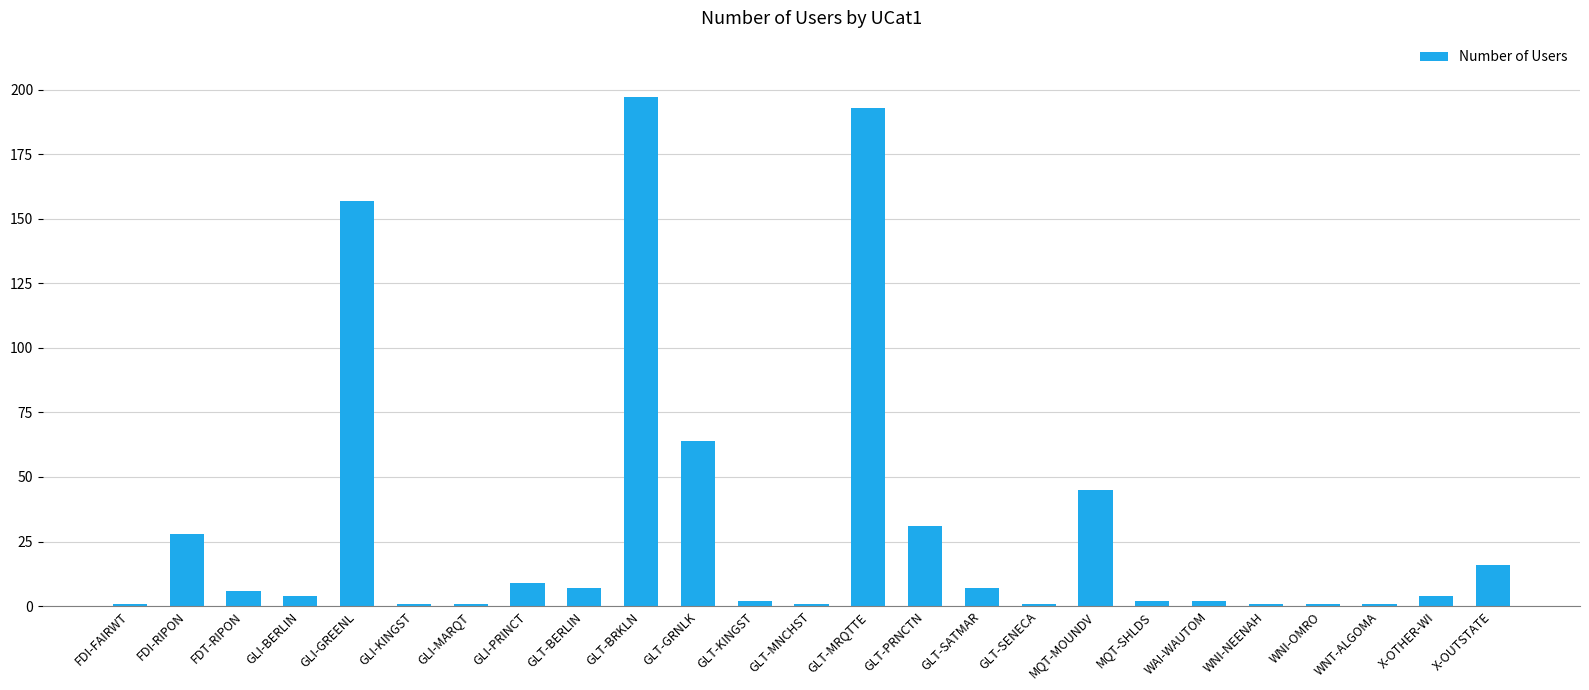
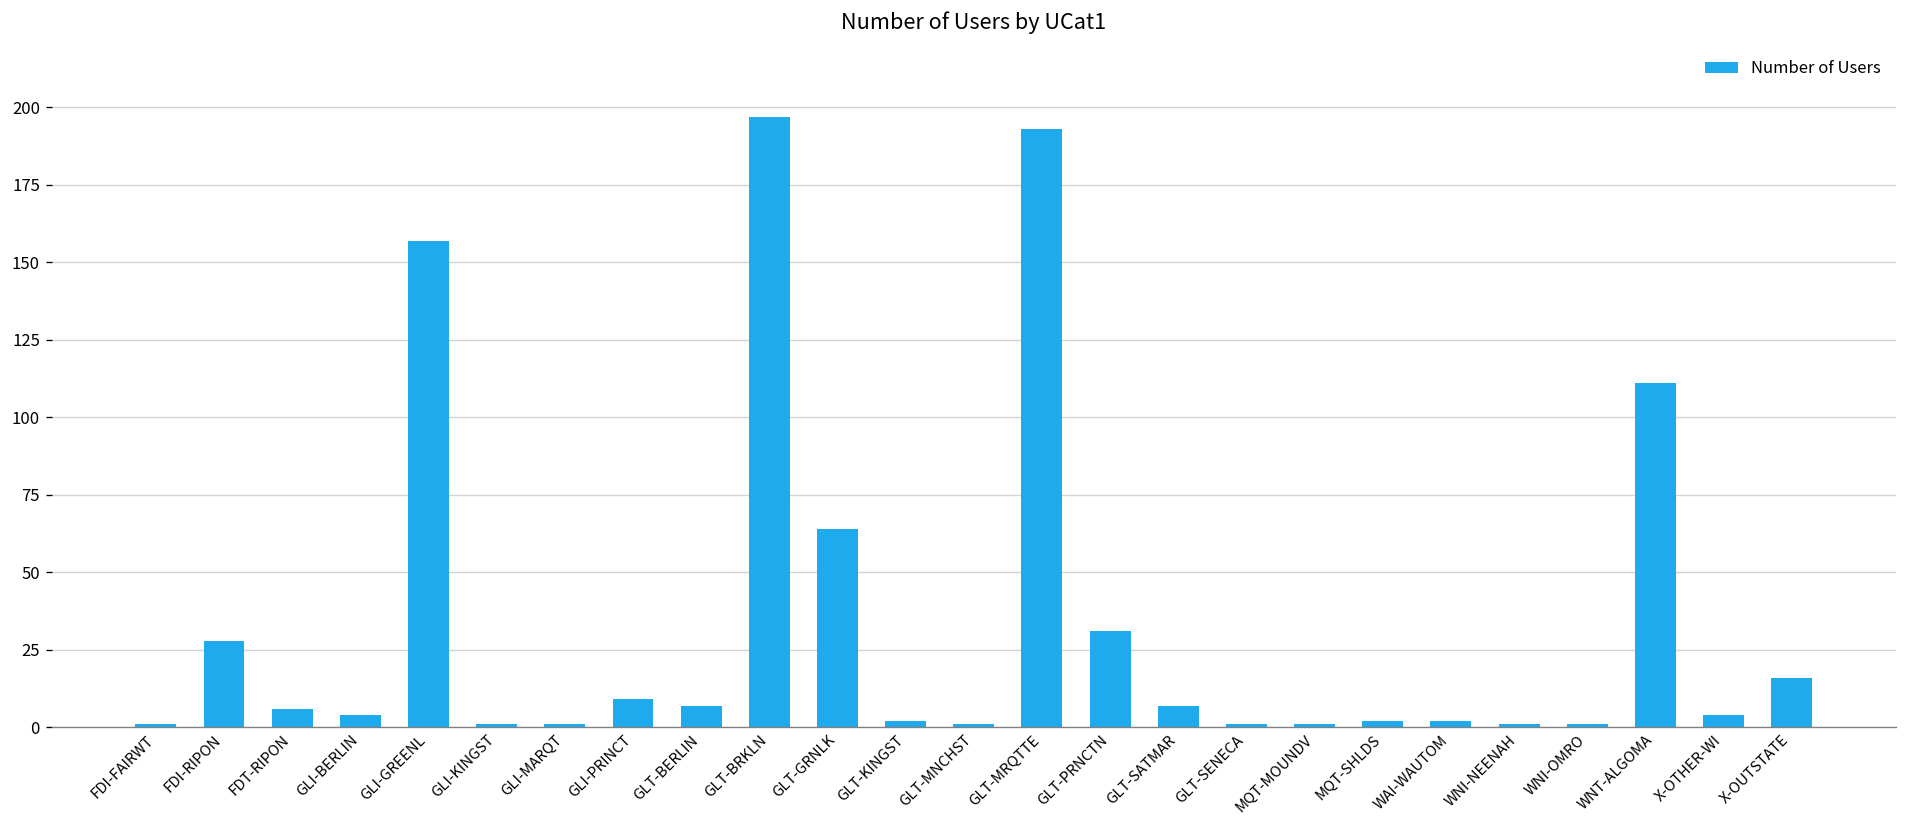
  {
    "FDI-FAIRWT": 1,
    "FDI-RIPON": 28,
    "FDT-RIPON": 6,
    "GLI-BERLIN": 4,
    "GLI-GREENL": 157,
    "GLI-KINGST": 1,
    "GLI-MARQT": 1,
    "GLI-PRINCT": 9,
    "GLT-BERLIN": 7,
    "GLT-BRKLN": 197,
    "GLT-GRNLK": 64,
    "GLT-KINGST": 2,
    "GLT-MNCHST": 1,
    "GLT-MRQTTE": 193,
    "GLT-PRNCTN": 31,
    "GLT-SATMAR": 7,
    "GLT-SENECA": 1,
-   "MQT-MOUNDV": 45,
+   "MQT-MOUNDV": 1,
    "MQT-SHLDS": 2,
    "WAI-WAUTOM": 2,
    "WNI-NEENAH": 1,
    "WNI-OMRO": 1,
-   "WNT-ALGOMA": 1,
+   "WNT-ALGOMA": 111,
    "X-OTHER-WI": 4,
    "X-OUTSTATE": 16
  }
